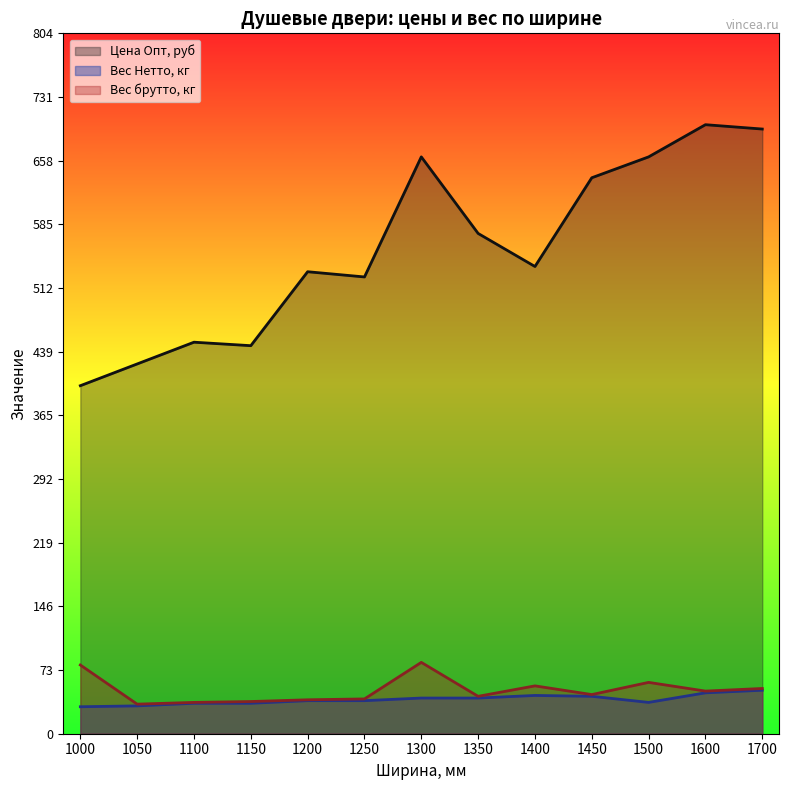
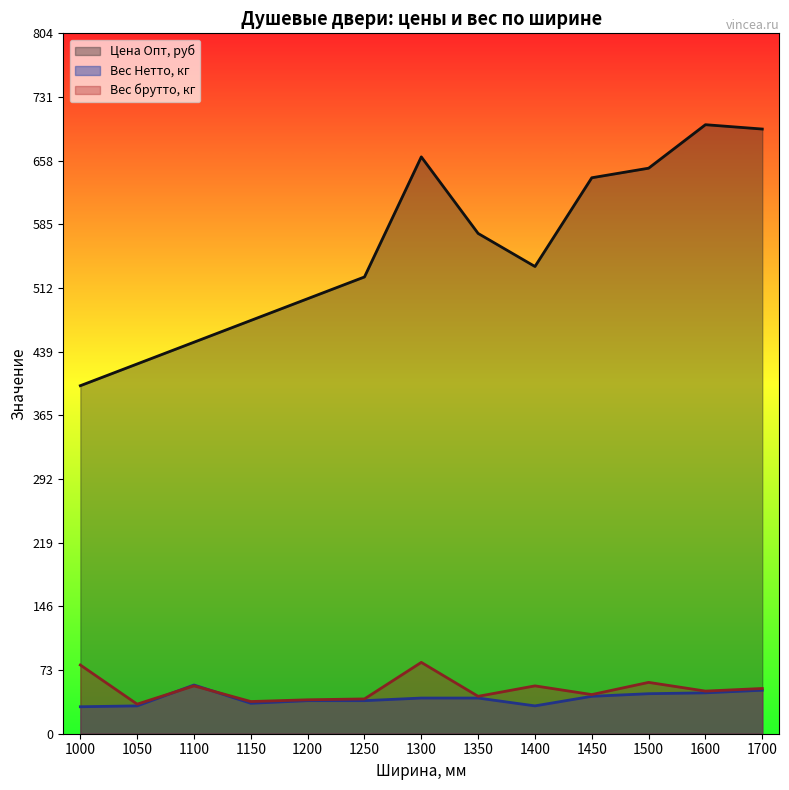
  {
    "Цена Опт, руб": {
      "1000": 400,
      "1050": 420,
      "1100": 450,
-     "1150": 450,
-     "1200": 530,
+     "1150": 470,
+     "1200": 500,
      "1250": 520,
      "1300": 660,
      "1350": 570,
      "1400": 540,
      "1450": 640,
-     "1500": 660,
+     "1500": 650,
      "1600": 700,
      "1700": 690
    },
    "Вес Нетто, кг": {
      "1000": 30,
-     "1100": 30,
+     "1100": 60,
      "1300": 40,
-     "1400": 40,
-     "1500": 40
+     "1400": 30,
+     "1500": 50
    },
    "Вес брутто, кг": {
      "1000": 80,
-     "1100": 40,
+     "1100": 50,
      "1300": 80,
      "1400": 50,
      "1500": 60
    }
  }
